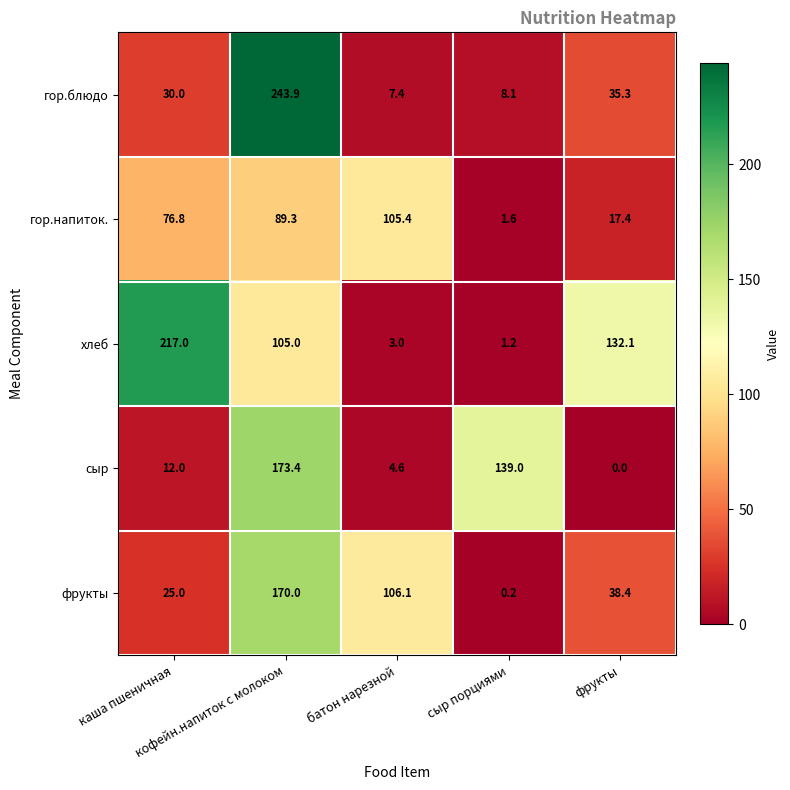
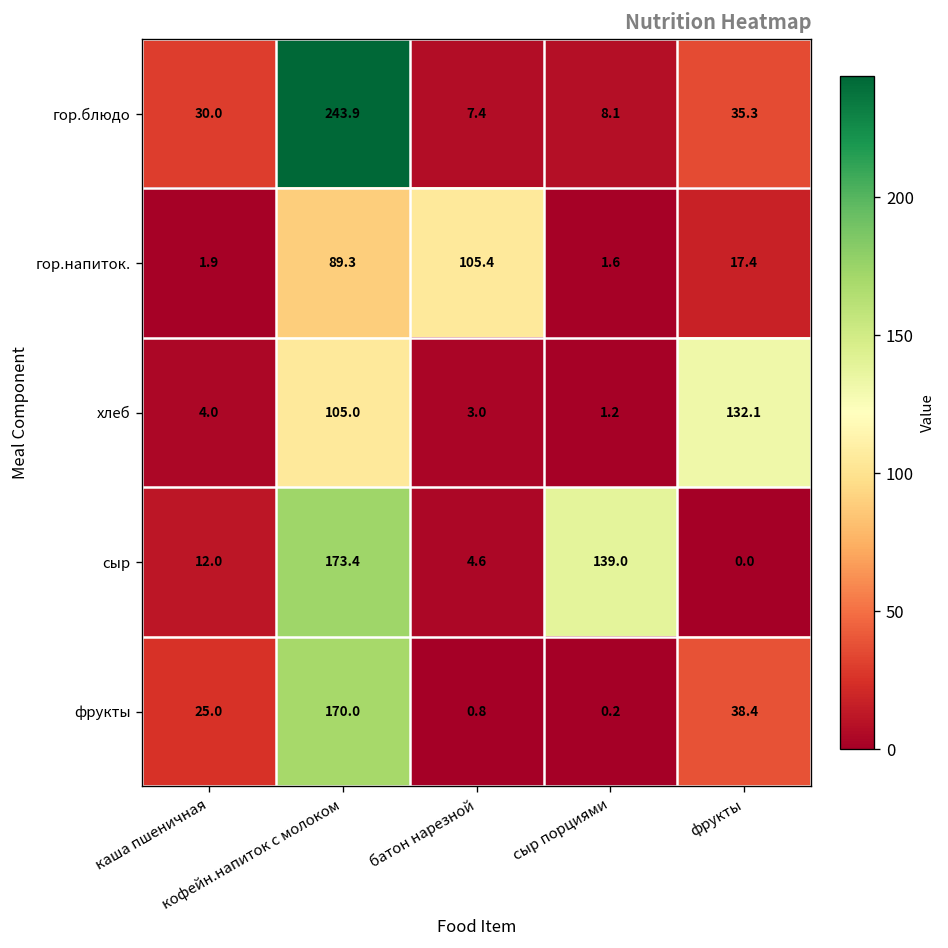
  {
    "гор.блюдо": {
      "каша пшеничная": 30.0,
      "кофейн.напиток с молоком": 243.9,
      "батон нарезной": 7.4,
      "сыр порциями": 8.1,
      "фрукты": 35.3
    },
    "гор.напиток.": {
-     "каша пшеничная": 76.8,
+     "каша пшеничная": 1.9,
      "кофейн.напиток с молоком": 89.3,
      "батон нарезной": 105.4,
      "сыр порциями": 1.6,
      "фрукты": 17.4
    },
    "хлеб": {
-     "каша пшеничная": 217.0,
+     "каша пшеничная": 4.0,
      "кофейн.напиток с молоком": 105.0,
      "батон нарезной": 3.0,
      "сыр порциями": 1.2,
      "фрукты": 132.1
    },
    "сыр": {
      "каша пшеничная": 12.0,
      "кофейн.напиток с молоком": 173.4,
      "батон нарезной": 4.6,
      "сыр порциями": 139.0,
      "фрукты": 0.0
    },
    "фрукты": {
      "каша пшеничная": 25.0,
      "кофейн.напиток с молоком": 170.0,
-     "батон нарезной": 106.1,
+     "батон нарезной": 0.8,
      "сыр порциями": 0.2,
      "фрукты": 38.4
    }
  }
